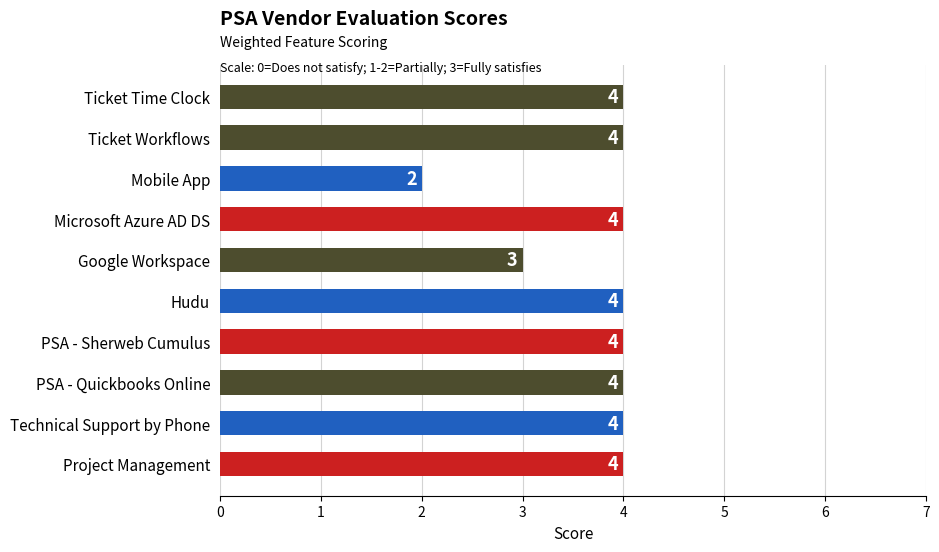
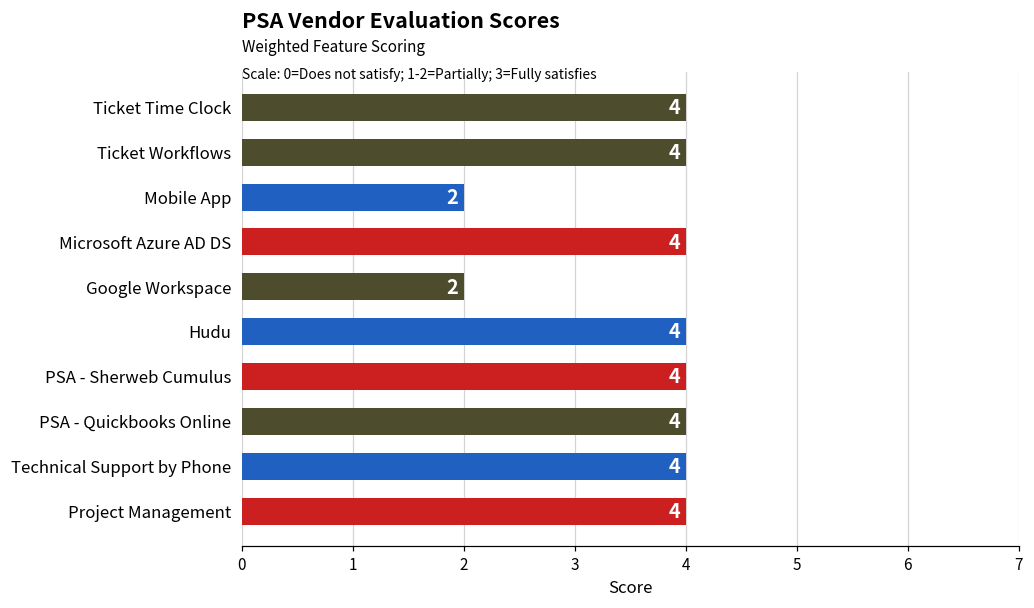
  {
    "Ticket Time Clock": 4,
    "Ticket Workflows": 4,
    "Mobile App": 2,
    "Microsoft Azure AD DS": 4,
-   "Google Workspace": 3,
+   "Google Workspace": 2,
    "Hudu": 4,
    "PSA - Sherweb Cumulus": 4,
    "PSA - Quickbooks Online": 4,
    "Technical Support by Phone": 4,
    "Project Management": 4
  }
